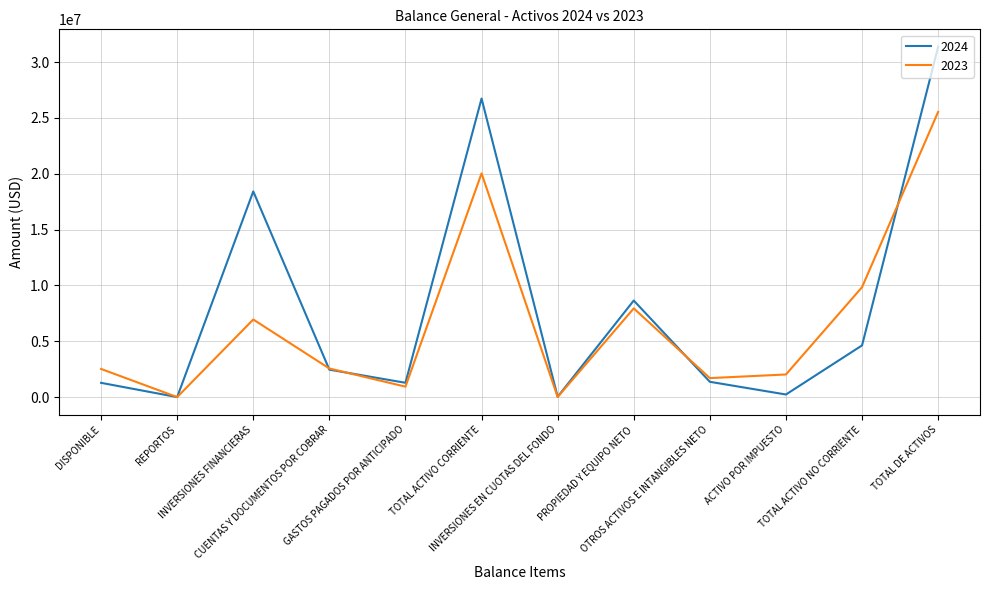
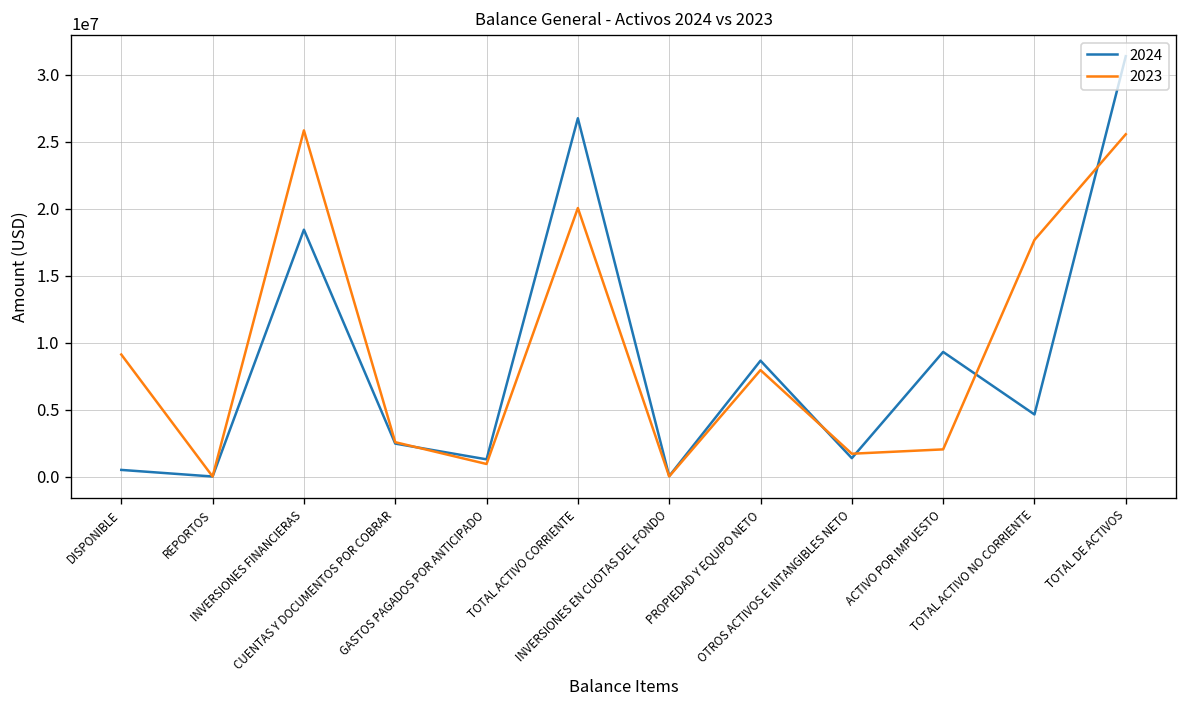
  {
    "2024": {
-     "DISPONIBLE": 1300000,
+     "DISPONIBLE": 500000,
      "INVERSIONES FINANCIERAS": 18400000,
      "GASTOS PAGADOS POR ANTICIPADO": 1300000,
      "TOTAL ACTIVO CORRIENTE": 26700000,
      "PROPIEDAD Y EQUIPO NETO": 8600000,
      "OTROS ACTIVOS E INTANGIBLES NETO": 1400000,
-     "ACTIVO POR IMPUESTO": 200000,
+     "ACTIVO POR IMPUESTO": 9300000,
      "TOTAL ACTIVO NO CORRIENTE": 4600000
    },
    "2023": {
-     "DISPONIBLE": 2500000,
-     "INVERSIONES FINANCIERAS": 6900000,
+     "DISPONIBLE": 9100000,
+     "INVERSIONES FINANCIERAS": 25800000,
      "GASTOS PAGADOS POR ANTICIPADO": 900000,
      "TOTAL ACTIVO CORRIENTE": 20000000,
      "PROPIEDAD Y EQUIPO NETO": 7900000,
      "OTROS ACTIVOS E INTANGIBLES NETO": 1700000,
      "ACTIVO POR IMPUESTO": 2000000,
-     "TOTAL ACTIVO NO CORRIENTE": 9800000,
+     "TOTAL ACTIVO NO CORRIENTE": 17700000,
      "TOTAL DE ACTIVOS": 25500000
    }
  }
